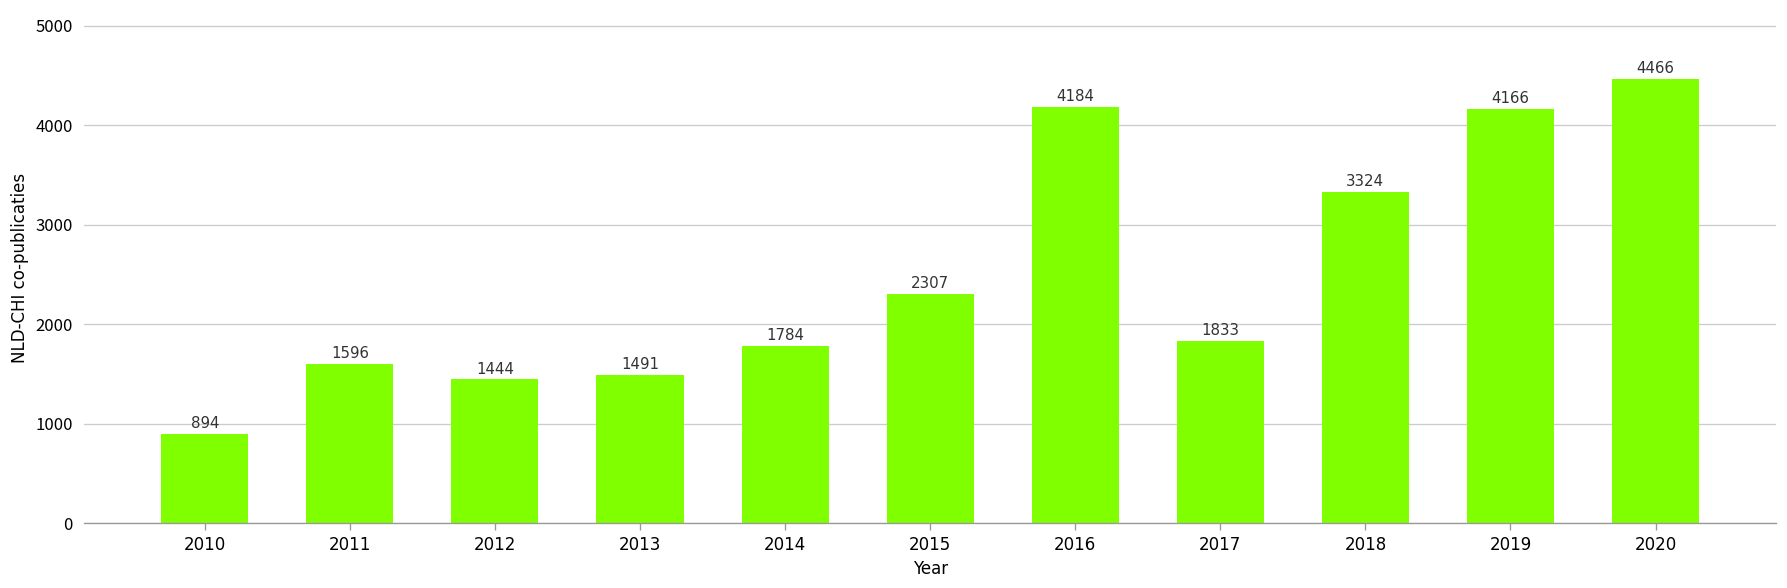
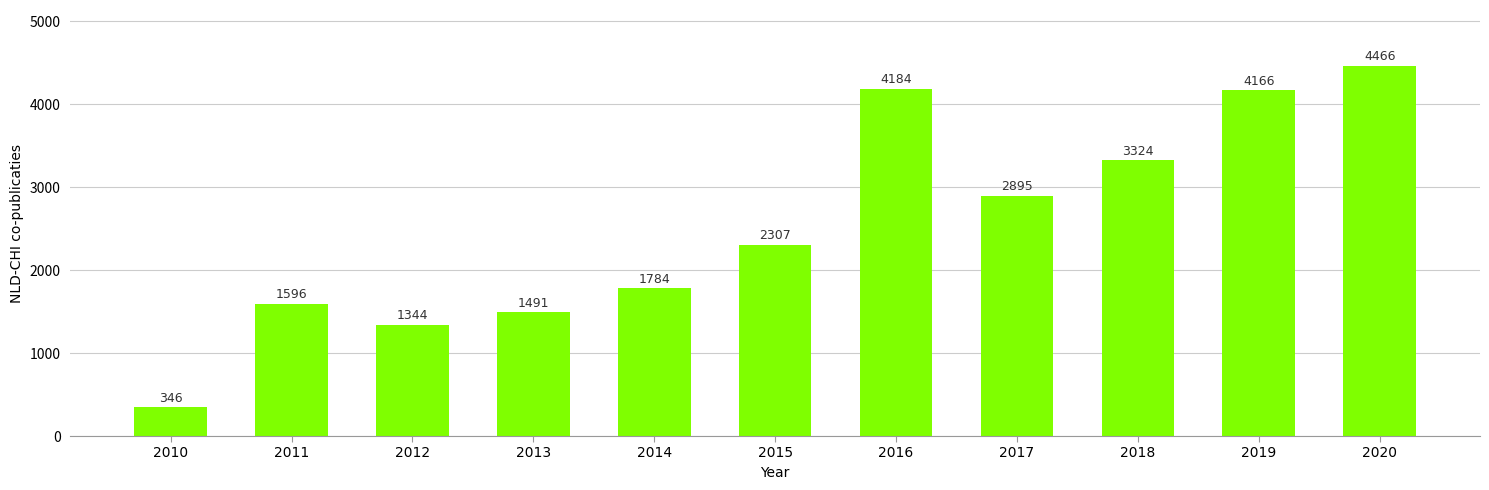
  {
-   "2010": 894,
+   "2010": 346,
    "2011": 1596,
-   "2012": 1444,
+   "2012": 1344,
    "2013": 1491,
    "2014": 1784,
    "2015": 2307,
    "2016": 4184,
-   "2017": 1833,
+   "2017": 2895,
    "2018": 3324,
    "2019": 4166,
    "2020": 4466
  }
